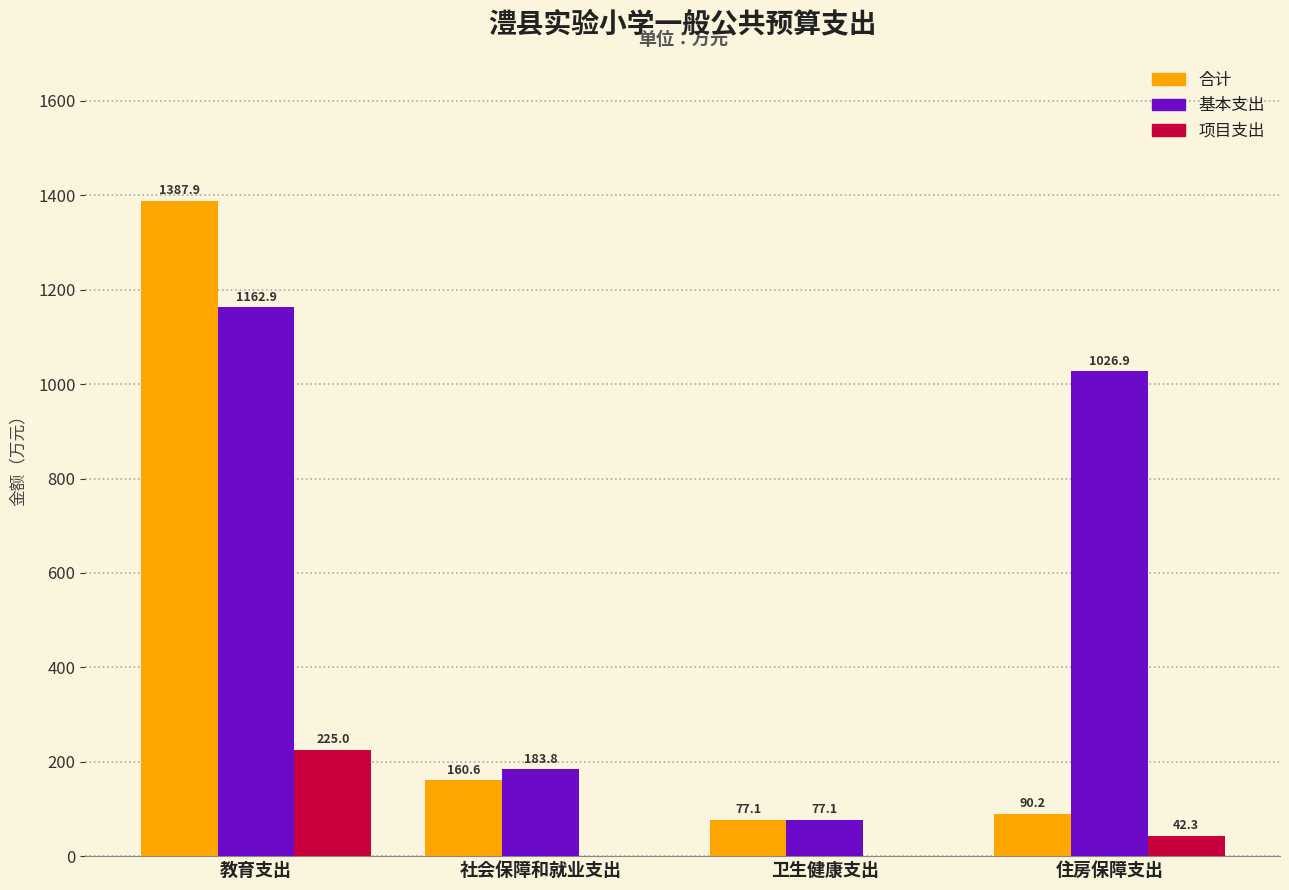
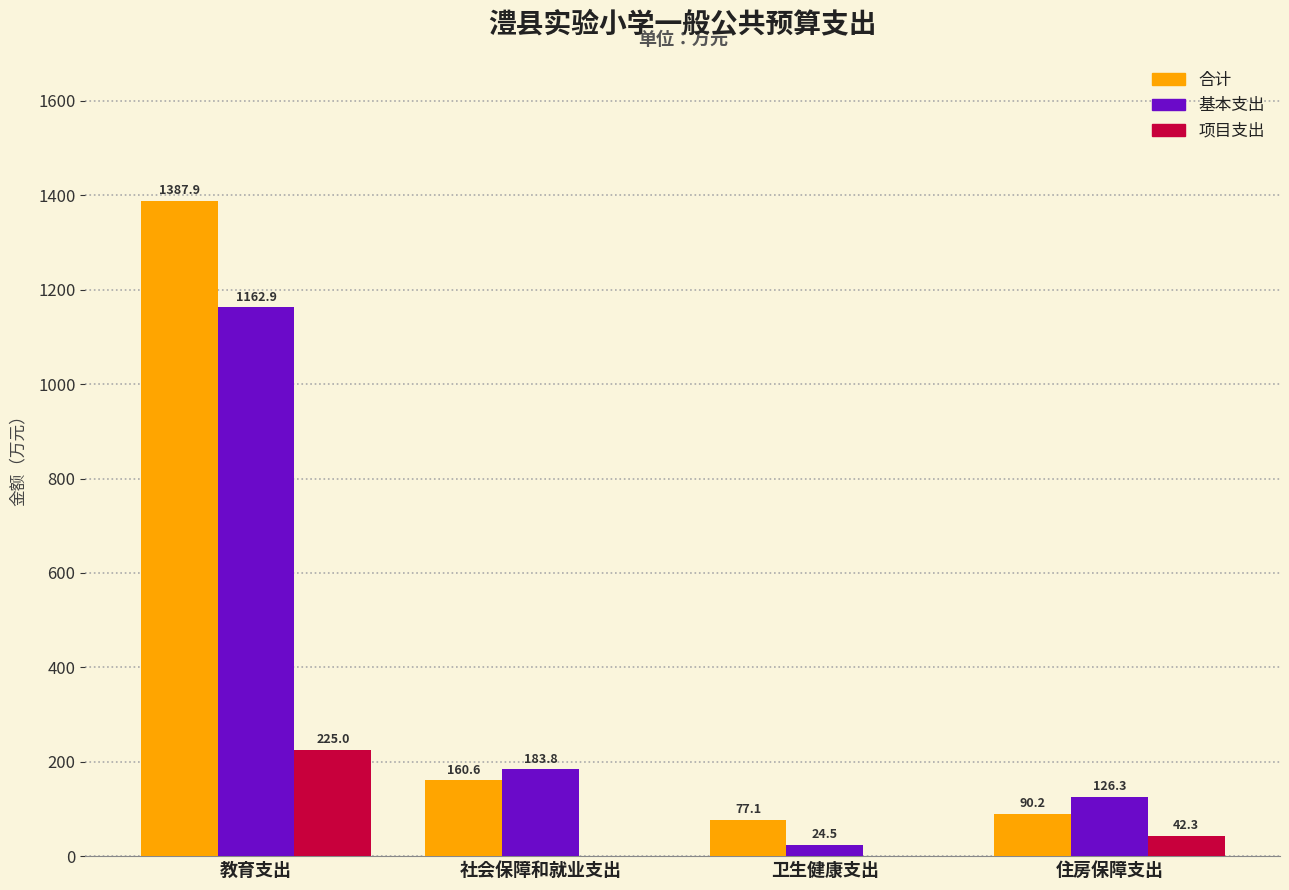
  {
    "合计": {
      "教育支出": 1387.9,
      "社会保障和就业支出": 160.6,
      "卫生健康支出": 77.1,
      "住房保障支出": 90.2
    },
    "基本支出": {
      "教育支出": 1162.9,
      "社会保障和就业支出": 183.8,
-     "卫生健康支出": 77.1,
-     "住房保障支出": 1026.9
+     "卫生健康支出": 24.5,
+     "住房保障支出": 126.3
    },
    "项目支出": {
      "教育支出": 225.0,
      "住房保障支出": 42.3
    }
  }
